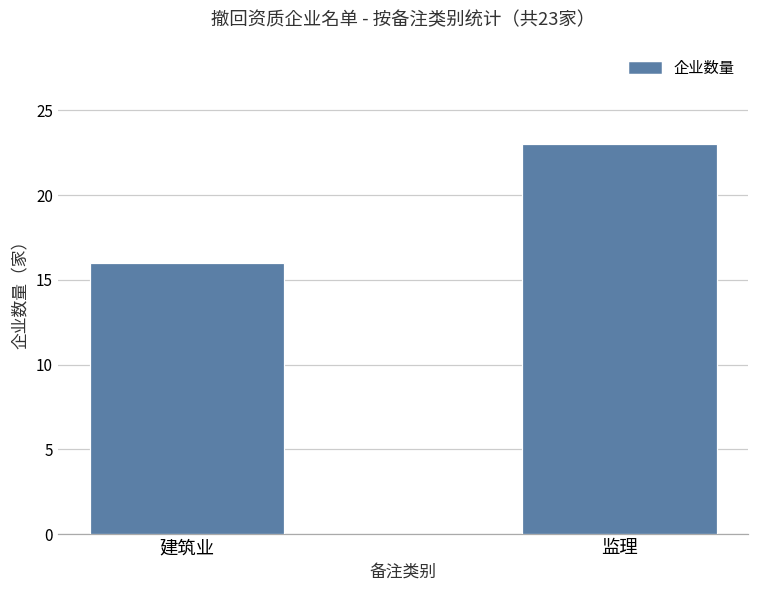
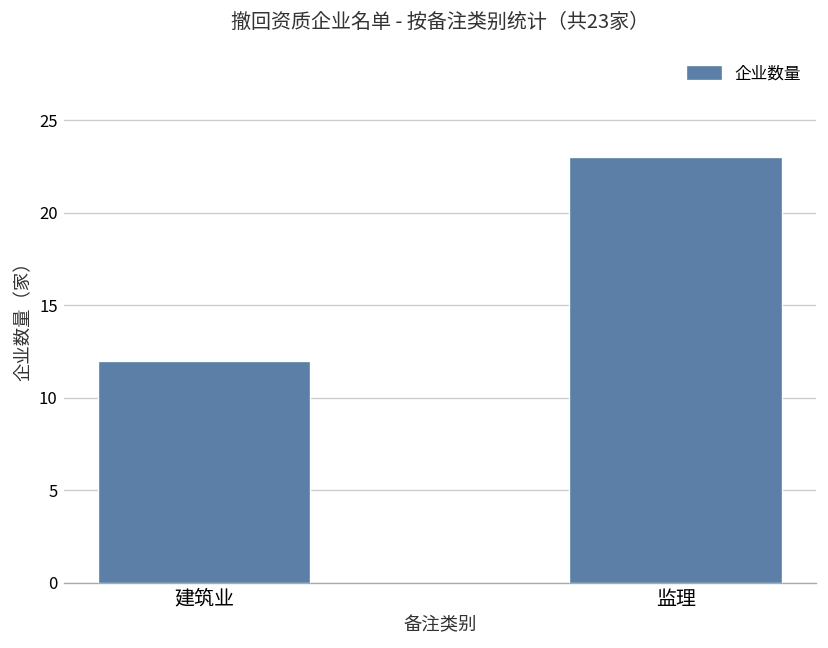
  {
-   "建筑业": 16,
+   "建筑业": 12,
    "监理": 23
  }
